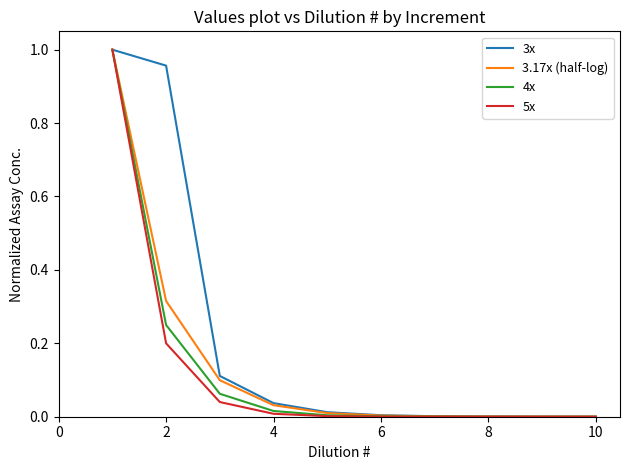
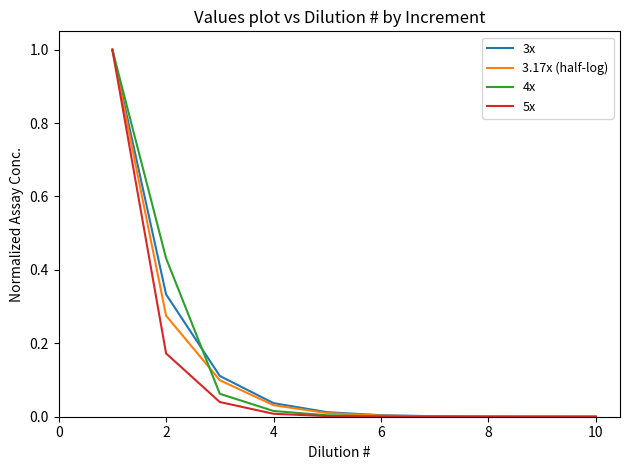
  {
    "3x": {
-     "2": 0.96
+     "2": 0.33
    },
    "3.17x (half-log)": {
-     "2": 0.32
+     "2": 0.28
    },
    "4x": {
-     "2": 0.25,
+     "2": 0.43,
      "4": 0.02
    },
    "5x": {
-     "2": 0.20,
+     "2": 0.17,
      "4": 0.01
    }
  }
